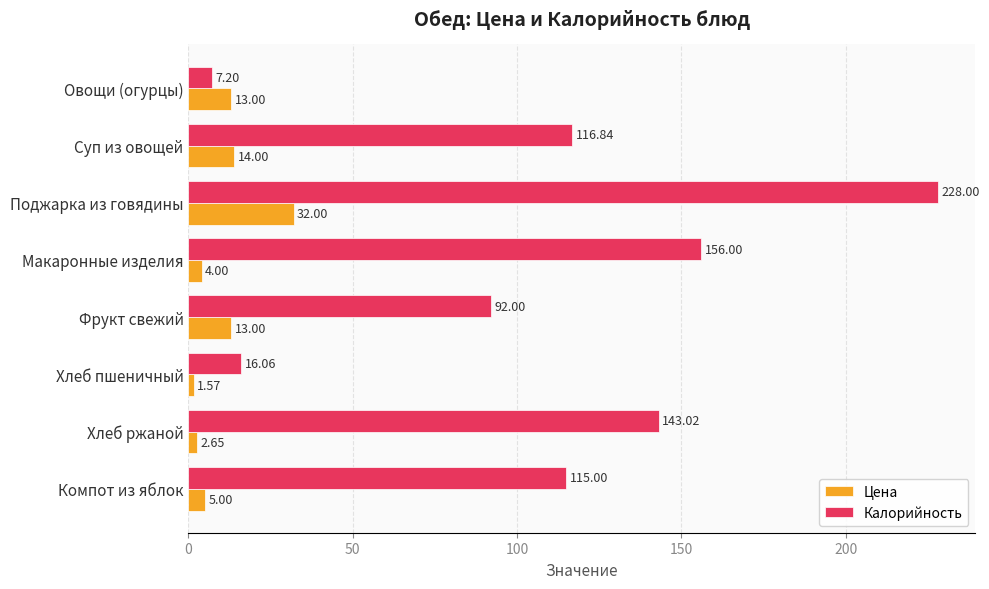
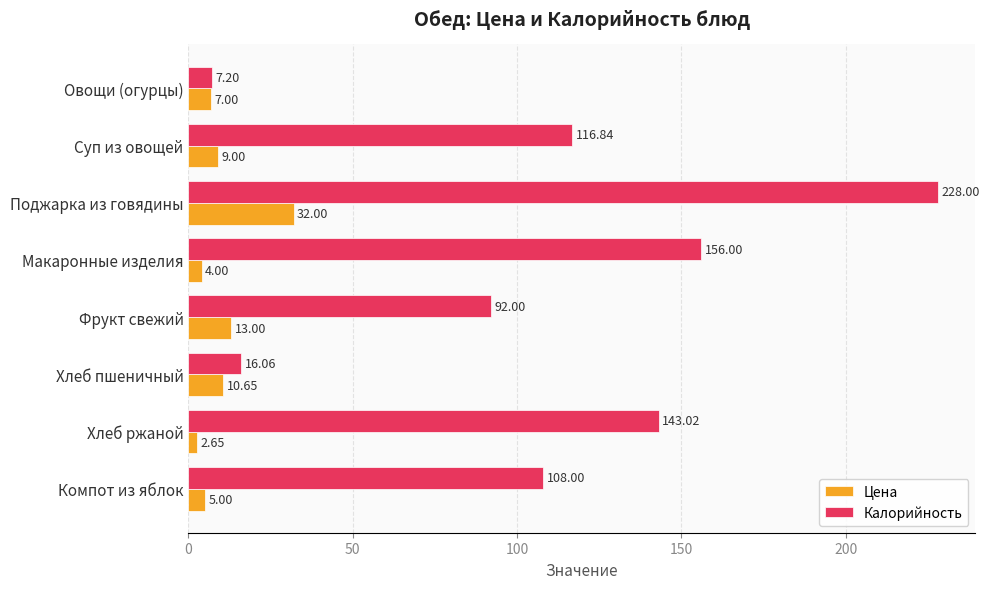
  {
    "Цена": {
-     "Овощи (огурцы)": 13.00,
-     "Суп из овощей": 14.00,
+     "Овощи (огурцы)": 7.00,
+     "Суп из овощей": 9.00,
      "Поджарка из говядины": 32.00,
      "Макаронные изделия": 4.00,
      "Фрукт свежий": 13.00,
-     "Хлеб пшеничный": 1.57,
+     "Хлеб пшеничный": 10.65,
      "Хлеб ржаной": 2.65,
      "Компот из яблок": 5.00
    },
    "Калорийность": {
      "Овощи (огурцы)": 7.20,
      "Суп из овощей": 116.84,
      "Поджарка из говядины": 228.00,
      "Макаронные изделия": 156.00,
      "Фрукт свежий": 92.00,
      "Хлеб пшеничный": 16.06,
      "Хлеб ржаной": 143.02,
-     "Компот из яблок": 115.00
+     "Компот из яблок": 108.00
    }
  }
